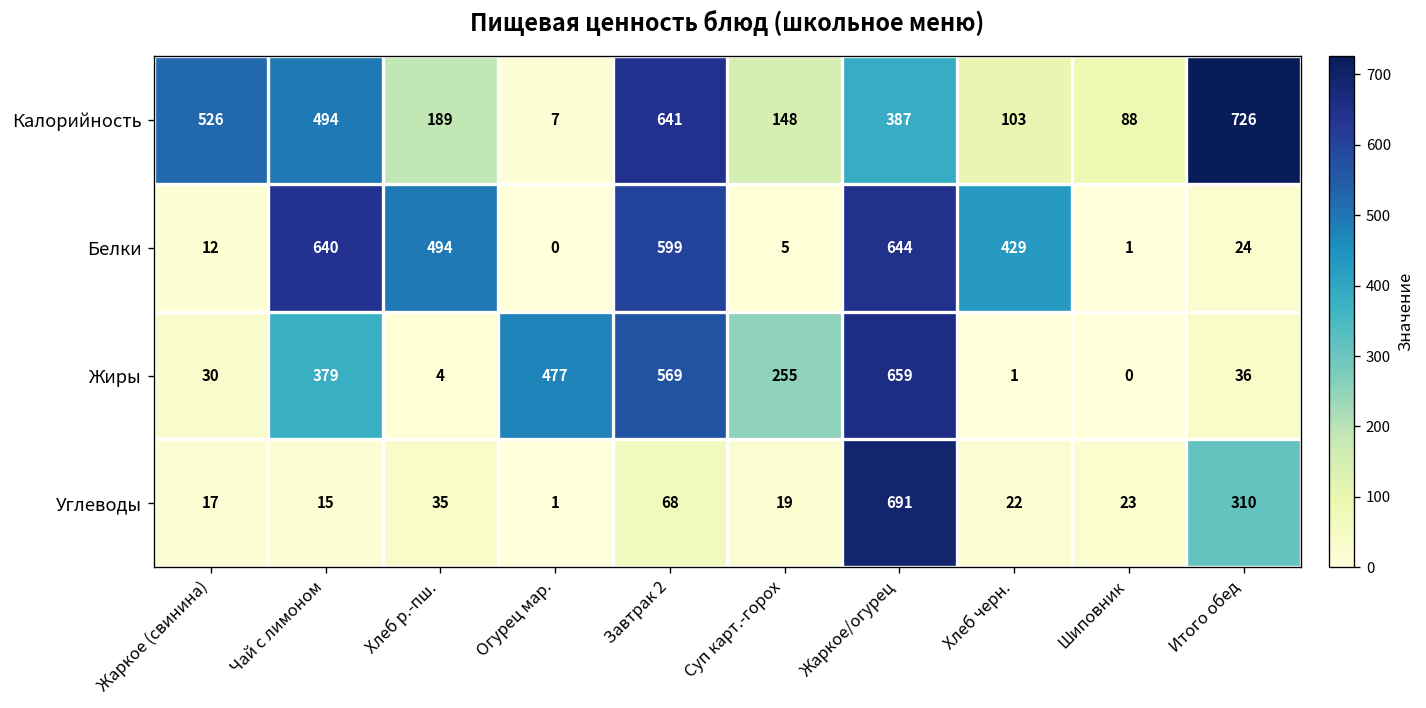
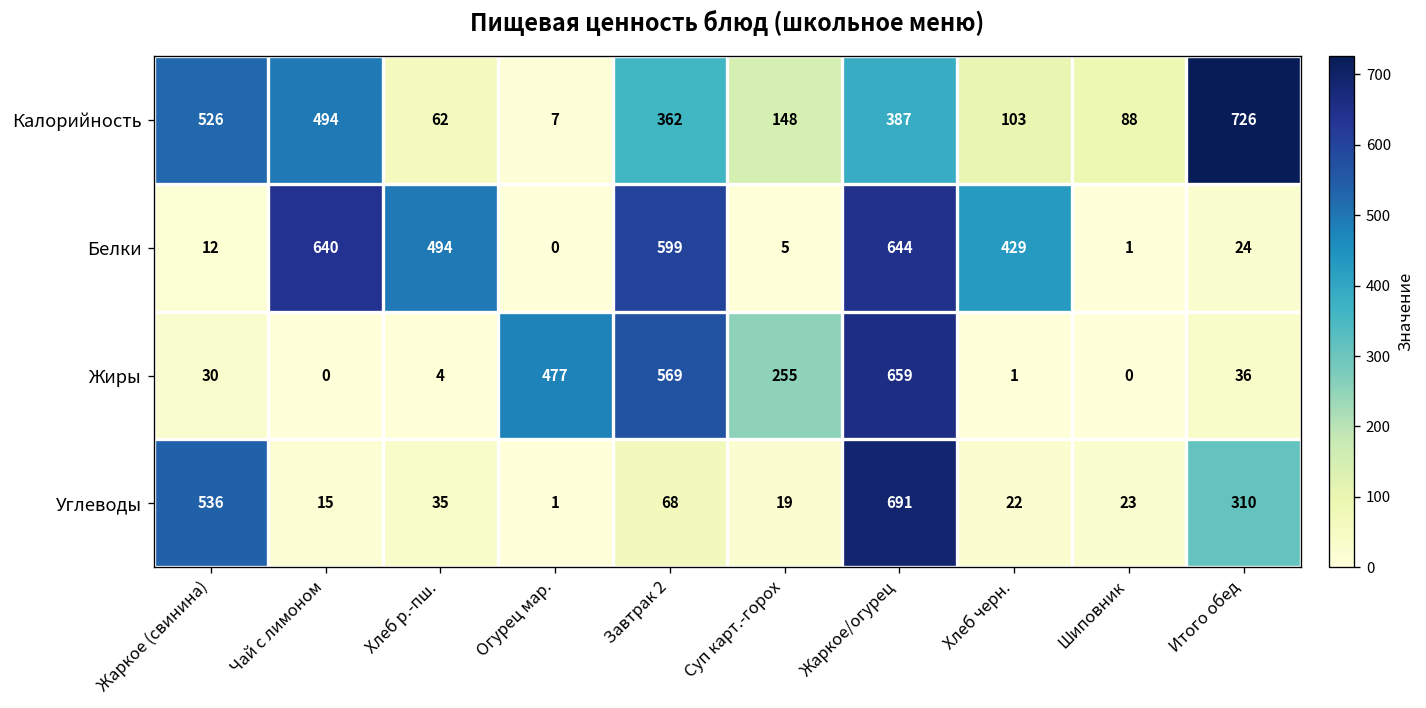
  {
    "Калорийность": {
      "Жаркое (свинина)": 526,
      "Чай с лимоном": 494,
-     "Хлеб р.-пш.": 189,
+     "Хлеб р.-пш.": 62,
      "Огурец мар.": 7,
-     "Завтрак 2": 641,
+     "Завтрак 2": 362,
      "Суп карт.-горох": 148,
      "Жаркое/огурец": 387,
      "Хлеб черн.": 103,
      "Шиповник": 88,
      "Итого обед": 726
    },
    "Белки": {
      "Жаркое (свинина)": 12,
      "Чай с лимоном": 640,
      "Хлеб р.-пш.": 494,
      "Огурец мар.": 0,
      "Завтрак 2": 599,
      "Суп карт.-горох": 5,
      "Жаркое/огурец": 644,
      "Хлеб черн.": 429,
      "Шиповник": 1,
      "Итого обед": 24
    },
    "Жиры": {
      "Жаркое (свинина)": 30,
-     "Чай с лимоном": 379,
+     "Чай с лимоном": 0,
      "Хлеб р.-пш.": 4,
      "Огурец мар.": 477,
      "Завтрак 2": 569,
      "Суп карт.-горох": 255,
      "Жаркое/огурец": 659,
      "Хлеб черн.": 1,
      "Шиповник": 0,
      "Итого обед": 36
    },
    "Углеводы": {
-     "Жаркое (свинина)": 17,
+     "Жаркое (свинина)": 536,
      "Чай с лимоном": 15,
      "Хлеб р.-пш.": 35,
      "Огурец мар.": 1,
      "Завтрак 2": 68,
      "Суп карт.-горох": 19,
      "Жаркое/огурец": 691,
      "Хлеб черн.": 22,
      "Шиповник": 23,
      "Итого обед": 310
    }
  }
